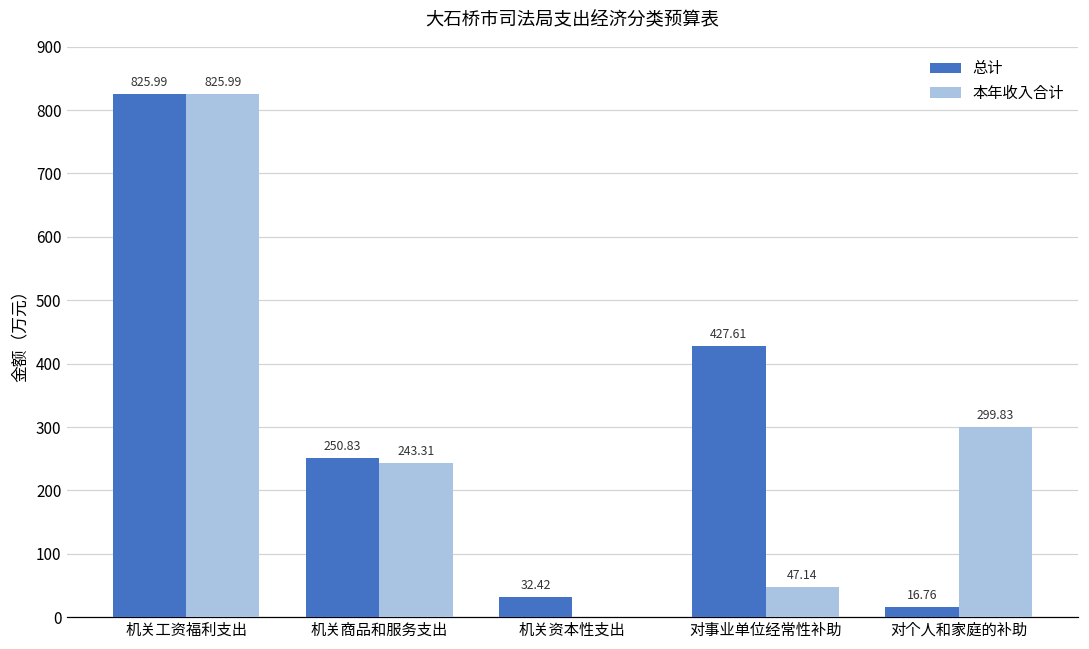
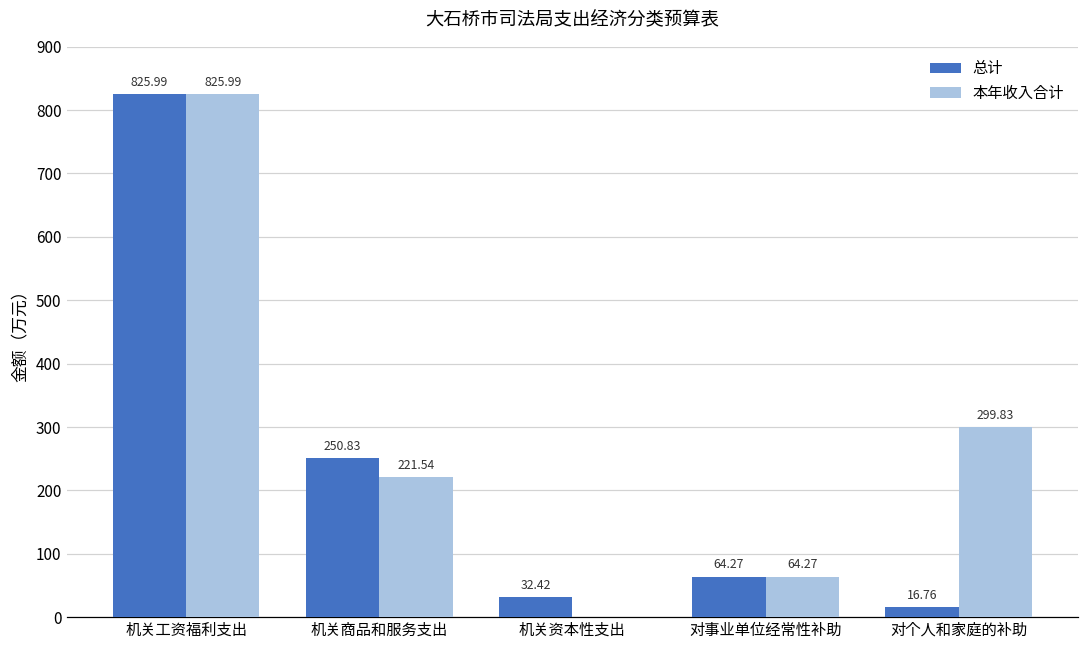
  {
    "总计": {
      "机关工资福利支出": 825.99,
      "机关商品和服务支出": 250.83,
      "机关资本性支出": 32.42,
-     "对事业单位经常性补助": 427.61,
+     "对事业单位经常性补助": 64.27,
      "对个人和家庭的补助": 16.76
    },
    "本年收入合计": {
      "机关工资福利支出": 825.99,
-     "机关商品和服务支出": 243.31,
-     "对事业单位经常性补助": 47.14,
+     "机关商品和服务支出": 221.54,
+     "对事业单位经常性补助": 64.27,
      "对个人和家庭的补助": 299.83
    }
  }
